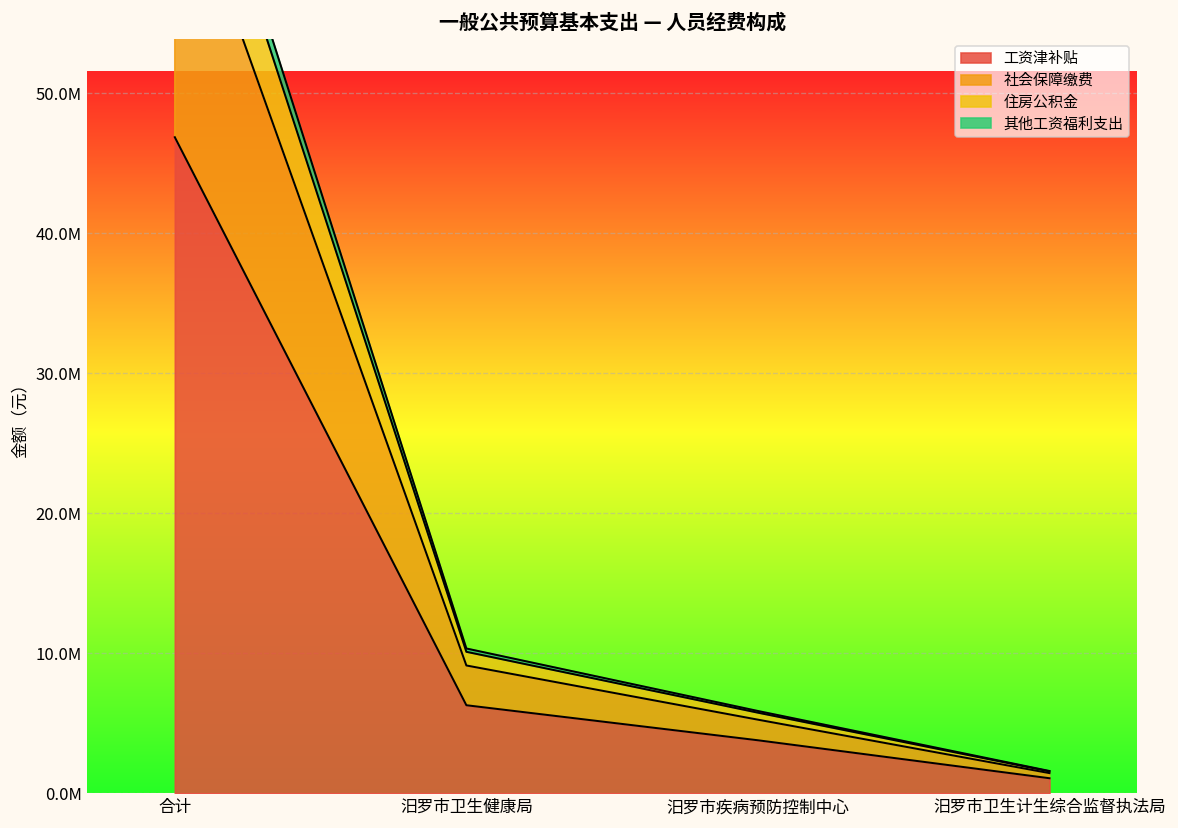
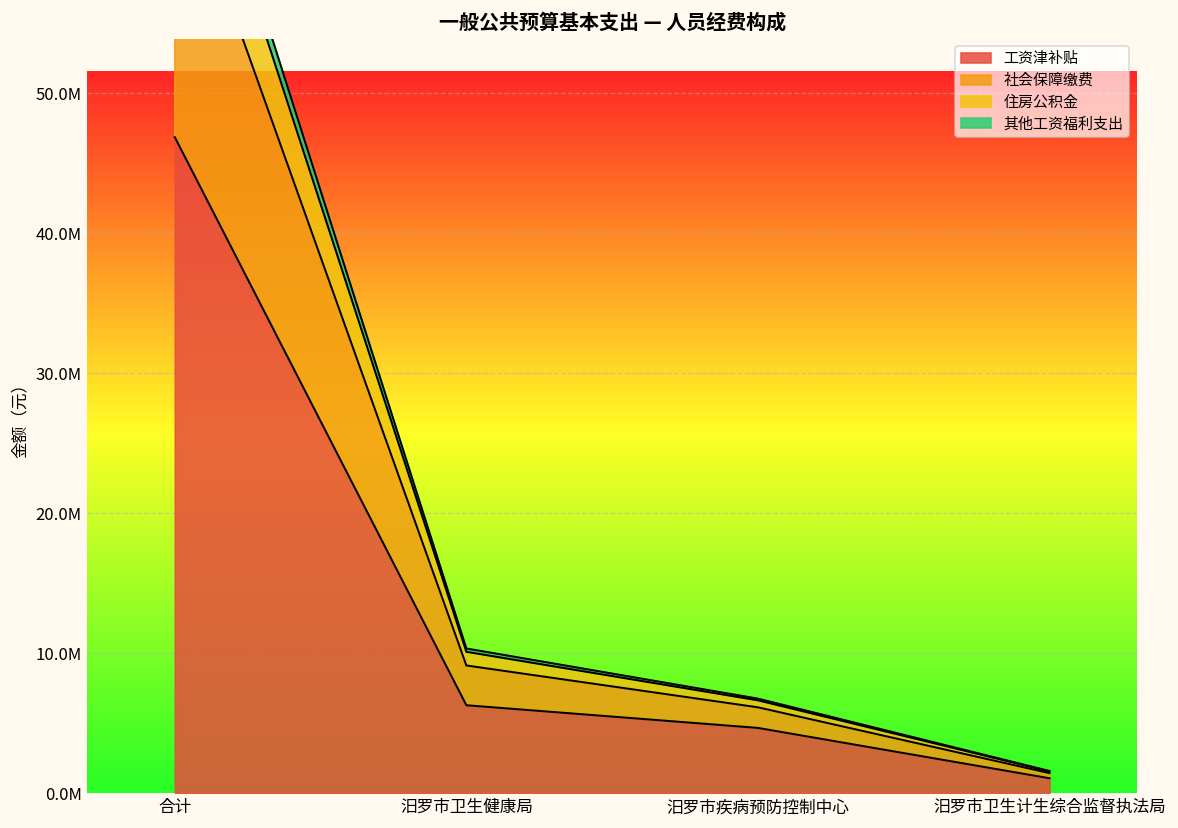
  {
    "工资津补贴": {
      "合计": 46800000,
      "汨罗市卫生健康局": 6300000,
-     "汨罗市疾病预防控制中心": 3800000,
+     "汨罗市疾病预防控制中心": 4700000,
      "汨罗市卫生计生综合监督执法局": 1100000
    },
    "其他工资福利支出": {
      "汨罗市卫生健康局": 200000
    }
  }
